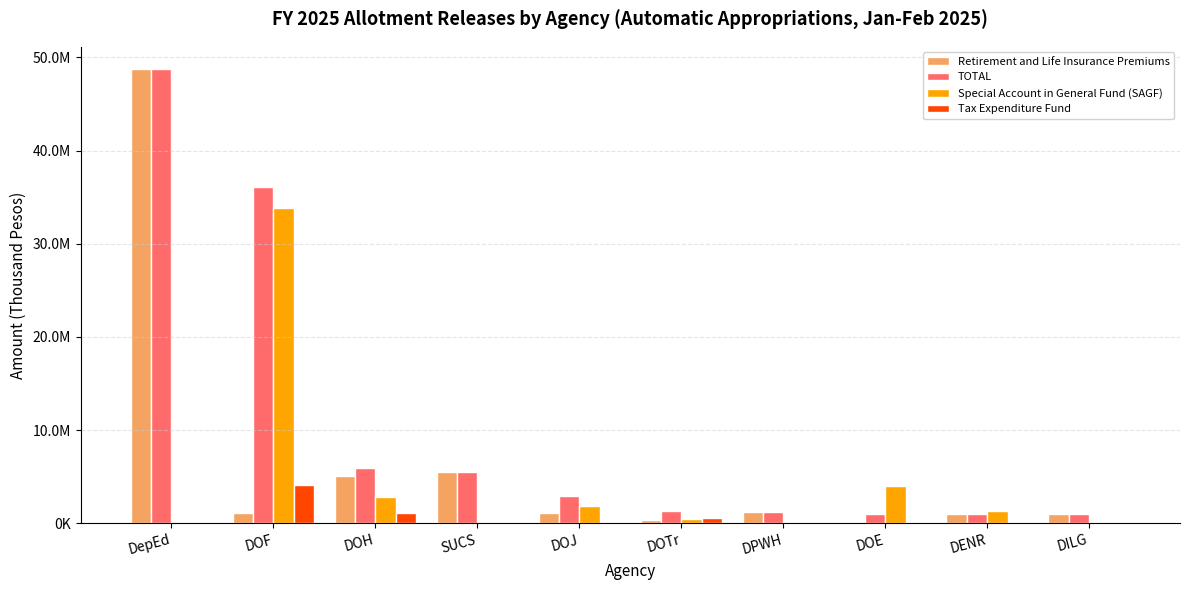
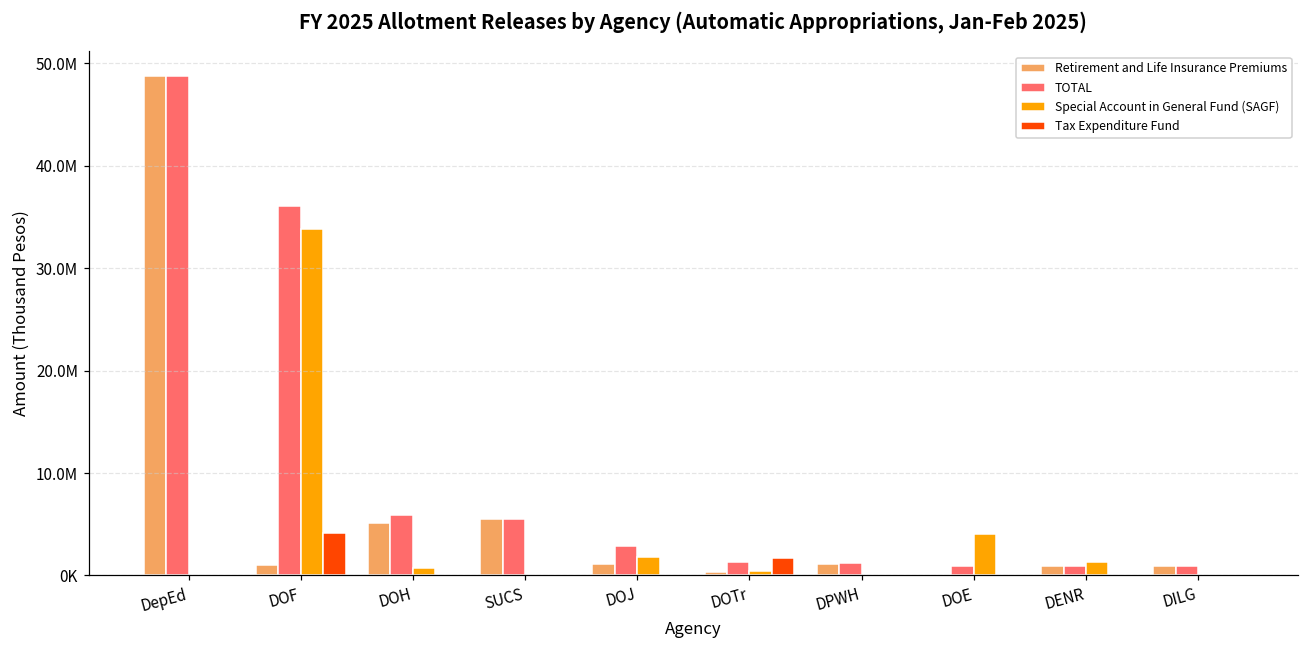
  {
    "Special Account in General Fund (SAGF)": {
      "DepEd": 0,
      "DOF": 34000000,
-     "DOH": 3000000,
+     "DOH": 1000000,
      "SUCS": 0,
      "DOJ": 2000000,
      "DOTr": 0,
      "DPWH": 0,
      "DOE": 4000000,
      "DENR": 1000000,
      "DILG": 0
    },
    "Tax Expenditure Fund": {
      "DepEd": 0,
      "DOF": 4000000,
-     "DOH": 1000000,
+     "DOH": 0,
      "SUCS": 0,
      "DOJ": 0,
-     "DOTr": 1000000,
+     "DOTr": 2000000,
      "DOE": 0,
      "DENR": 0,
      "DILG": 0
    }
  }
